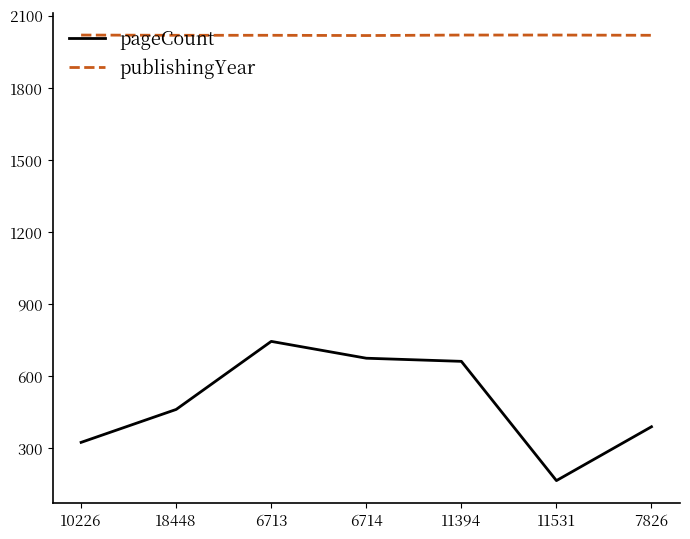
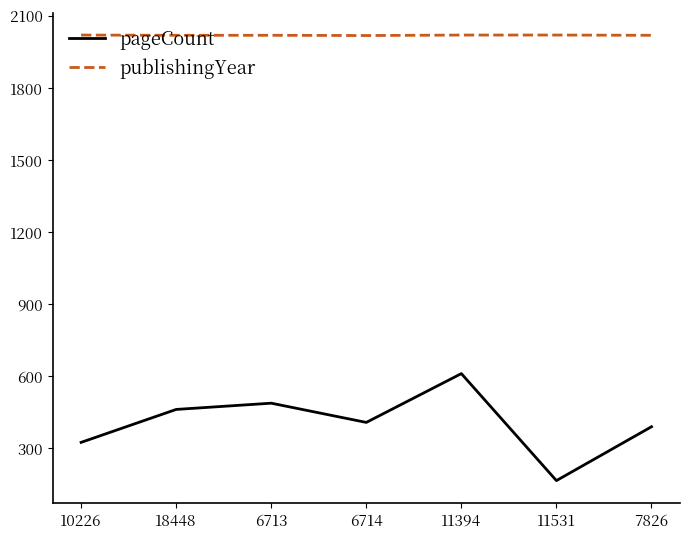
  {
    "pageCount": {
      "10226": 330,
      "18448": 460,
-     "6713": 750,
-     "6714": 680,
-     "11394": 660,
+     "6713": 490,
+     "6714": 410,
+     "11394": 610,
      "11531": 170,
      "7826": 390
    },
    "publishingYear": {
      "10226": 2020,
      "18448": 2020,
      "6713": 2020,
      "6714": 2020,
      "11394": 2020,
      "11531": 2020,
      "7826": 2020
    }
  }
